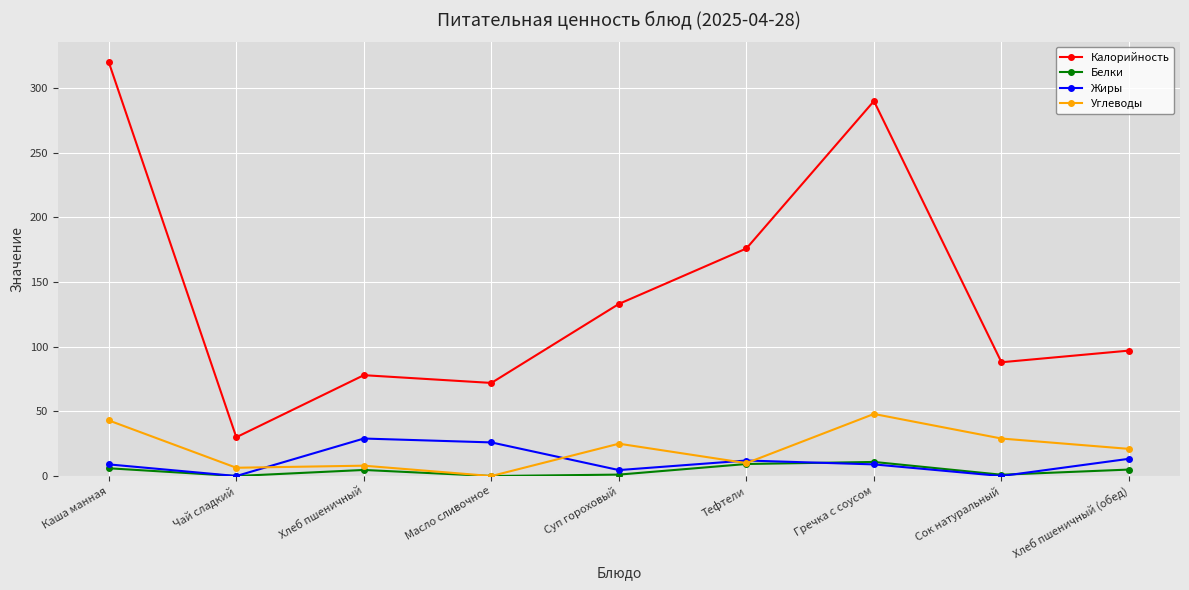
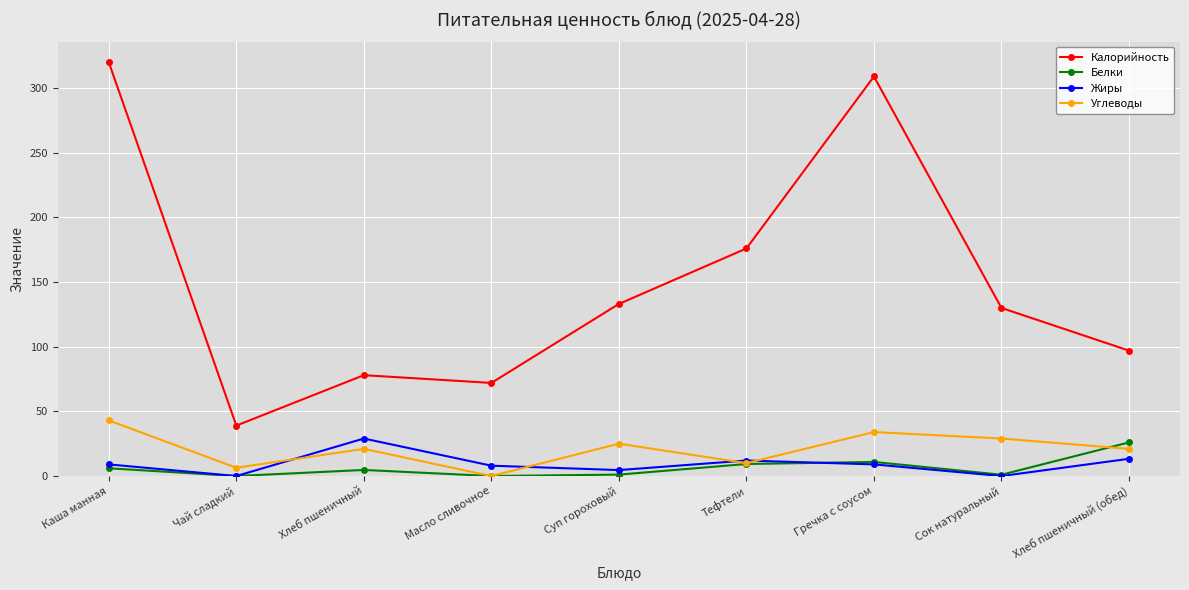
  {
    "Калорийность": {
      "Каша манная": 320,
-     "Чай сладкий": 30,
+     "Чай сладкий": 39,
      "Хлеб пшеничный": 78,
      "Масло сливочное": 72,
      "Суп гороховый": 133,
      "Тефтели": 176,
-     "Гречка с соусом": 290,
-     "Сок натуральный": 88,
+     "Гречка с соусом": 309,
+     "Сок натуральный": 130,
      "Хлеб пшеничный (обед)": 97
    },
    "Белки": {
      "Каша манная": 6,
      "Хлеб пшеничный": 5,
      "Суп гороховый": 1,
-     "Хлеб пшеничный (обед)": 5
+     "Хлеб пшеничный (обед)": 26
    },
    "Жиры": {
      "Каша манная": 9,
      "Хлеб пшеничный": 29,
-     "Масло сливочное": 26,
+     "Масло сливочное": 8,
      "Суп гороховый": 5,
      "Тефтели": 12,
      "Хлеб пшеничный (обед)": 13
    },
    "Углеводы": {
      "Каша манная": 43,
      "Чай сладкий": 6,
-     "Хлеб пшеничный": 8,
+     "Хлеб пшеничный": 21,
      "Суп гороховый": 25,
-     "Гречка с соусом": 48,
+     "Гречка с соусом": 34,
      "Сок натуральный": 29,
      "Хлеб пшеничный (обед)": 21
    }
  }
